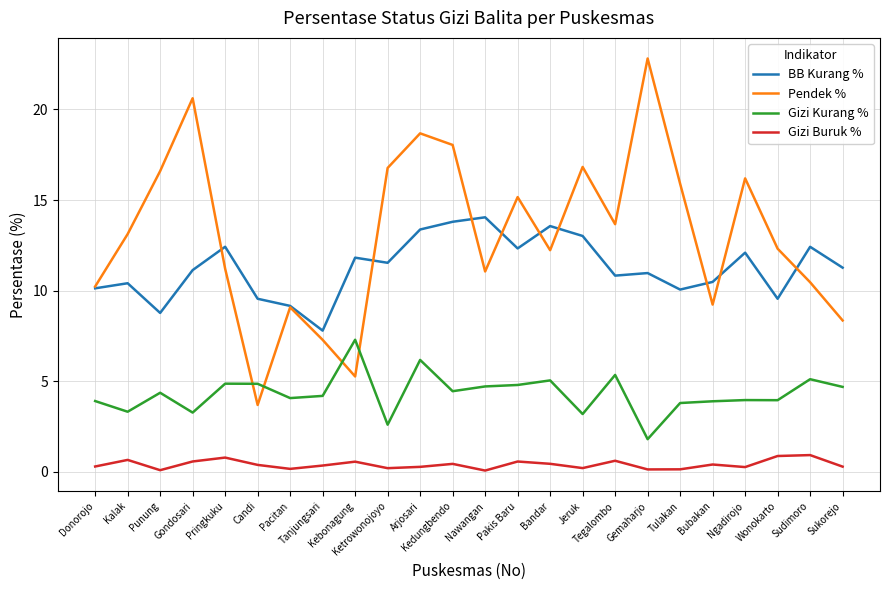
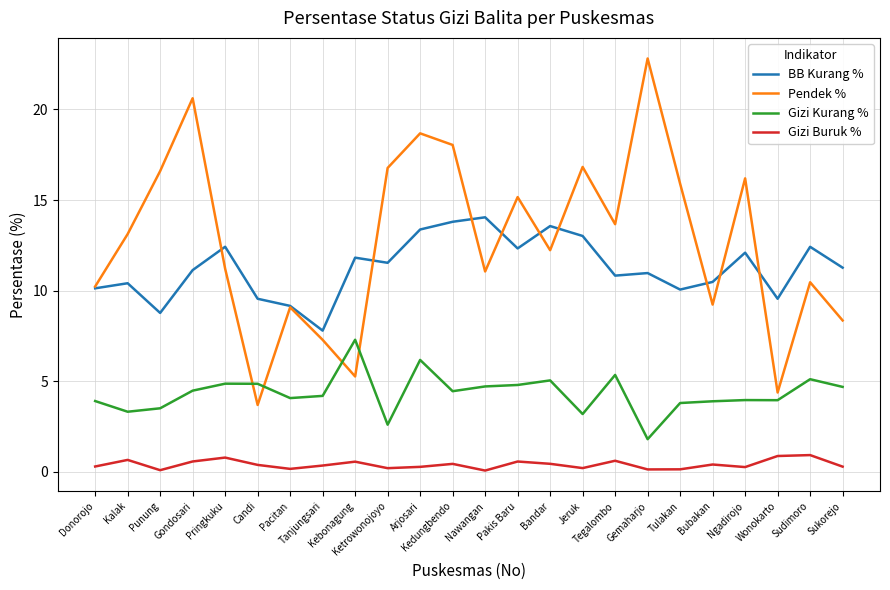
  {
    "BB Kurang %": {
      "Kalak": 10.4,
      "Punung": 8.8,
      "Gondosari": 11.1,
      "Pringkuku": 12.4,
      "Candi": 9.6,
      "Tanjungsari": 7.8,
      "Kebonagung": 11.8,
      "Ketrowonojoyo": 11.5,
      "Arjosari": 13.4,
      "Kedungbendo": 13.8,
      "Nawangan": 14.0,
      "Pakis Baru": 12.3,
      "Bandar": 13.6,
      "Jeruk": 13.0,
      "Tegalombo": 10.8,
      "Gemaharjo": 11.0,
      "Tulakan": 10.1,
      "Bubakan": 10.5,
      "Ngadirojo": 12.1,
      "Wonokarto": 9.6,
      "Sudimoro": 12.4,
      "Sukorejo": 11.3
    },
    "Pendek %": {
      "Kalak": 13.1,
      "Punung": 16.6,
      "Gondosari": 20.6,
      "Pringkuku": 11.2,
      "Candi": 3.7,
      "Tanjungsari": 7.3,
      "Kebonagung": 5.3,
      "Ketrowonojoyo": 16.8,
      "Arjosari": 18.7,
      "Kedungbendo": 18.0,
      "Nawangan": 11.1,
      "Pakis Baru": 15.2,
      "Bandar": 12.2,
      "Jeruk": 16.8,
      "Tegalombo": 13.7,
      "Gemaharjo": 22.8,
      "Tulakan": 15.9,
      "Bubakan": 9.2,
      "Ngadirojo": 16.2,
-     "Wonokarto": 12.3,
+     "Wonokarto": 4.4,
      "Sudimoro": 10.5,
      "Sukorejo": 8.4
    },
    "Gizi Kurang %": {
      "Donorojo": 3.9,
      "Kalak": 3.3,
-     "Punung": 4.4,
-     "Gondosari": 3.3,
+     "Punung": 3.5,
+     "Gondosari": 4.5,
      "Pringkuku": 4.9,
      "Candi": 4.9,
      "Pacitan": 4.1,
      "Tanjungsari": 4.2,
      "Kebonagung": 7.3,
      "Ketrowonojoyo": 2.6,
      "Arjosari": 6.2,
      "Kedungbendo": 4.5,
      "Nawangan": 4.7,
      "Pakis Baru": 4.8,
      "Bandar": 5.1,
      "Jeruk": 3.2,
      "Tegalombo": 5.4,
      "Gemaharjo": 1.8,
      "Tulakan": 3.8,
      "Bubakan": 3.9,
      "Ngadirojo": 4.0,
      "Wonokarto": 4.0,
      "Sudimoro": 5.1,
      "Sukorejo": 4.7
    },
    "Gizi Buruk %": {
      "Donorojo": 0.3,
      "Kalak": 0.7,
      "Punung": 0.1,
      "Gondosari": 0.6,
      "Pringkuku": 0.8,
      "Candi": 0.4,
      "Pacitan": 0.2,
      "Tanjungsari": 0.4,
      "Kebonagung": 0.6,
      "Ketrowonojoyo": 0.2,
      "Arjosari": 0.3,
      "Kedungbendo": 0.4,
      "Nawangan": 0.1,
      "Pakis Baru": 0.6,
      "Bandar": 0.4,
      "Jeruk": 0.2,
      "Tegalombo": 0.6,
      "Gemaharjo": 0.1,
      "Tulakan": 0.1,
      "Bubakan": 0.4,
      "Ngadirojo": 0.3,
      "Wonokarto": 0.9,
      "Sudimoro": 0.9,
      "Sukorejo": 0.3
    }
  }
